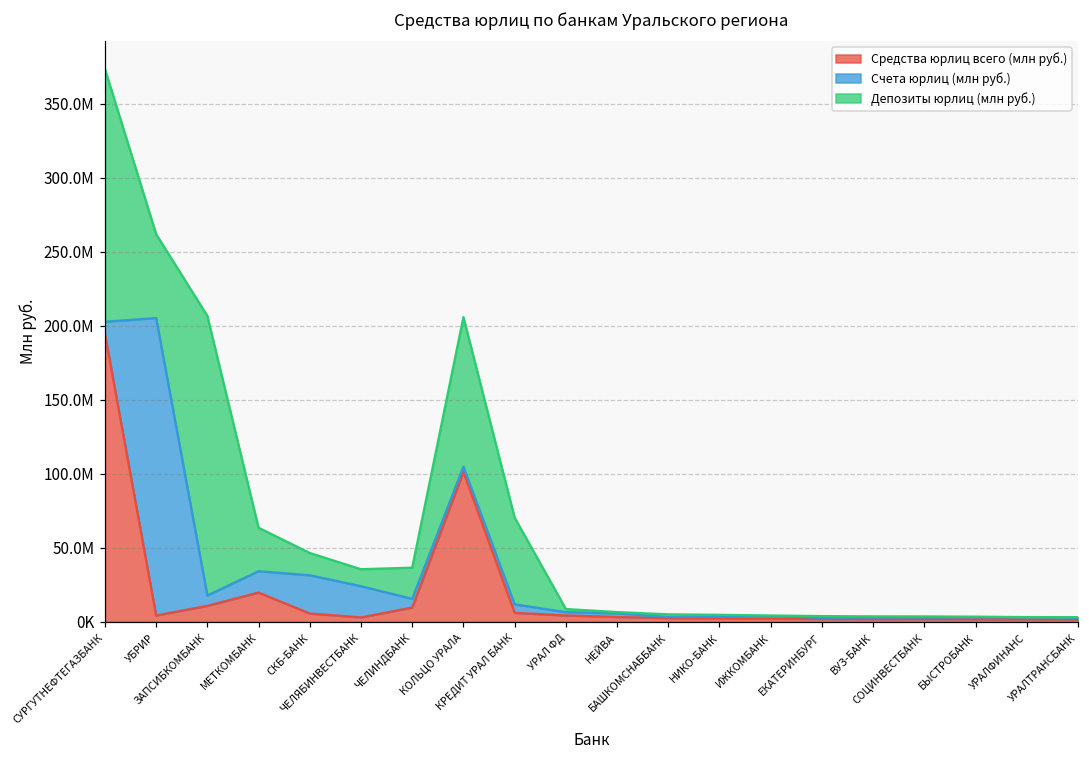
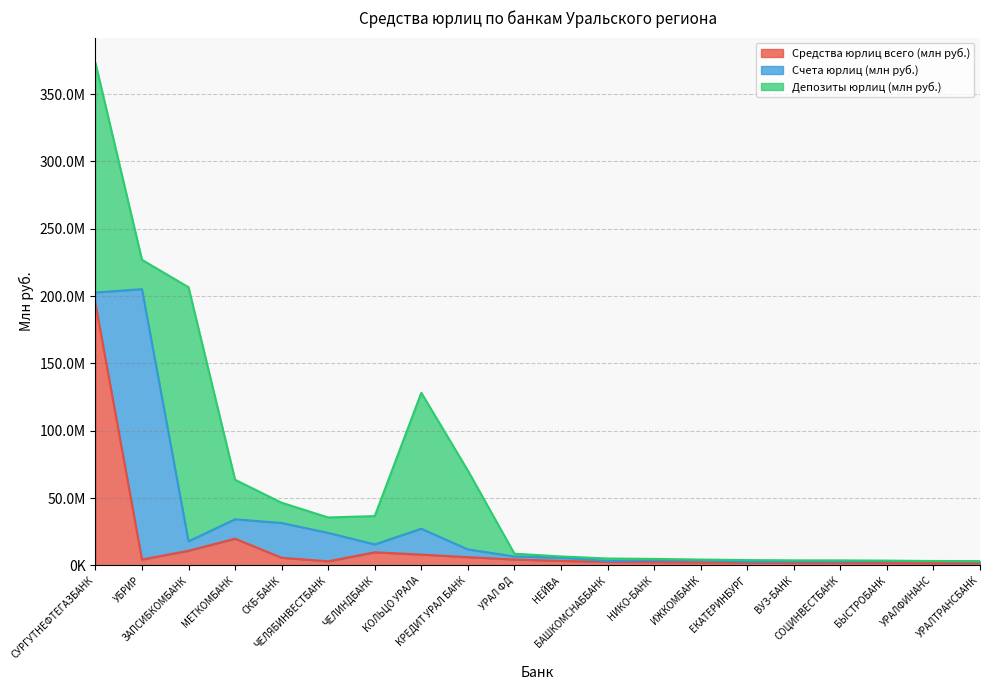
  {
    "Средства юрлиц всего (млн руб.)": {
      "СУРГУТНЕФТЕГАЗБАНК": 195000000,
      "УБРИР": 4000000,
      "ЗАПСИБКОМБАНК": 11000000,
      "МЕТКОМБАНК": 20000000,
      "СКБ-БАНК": 6000000,
      "ЧЕЛЯБИНВЕСТБАНК": 3000000,
      "ЧЕЛИНДБАНК": 10000000,
-     "КОЛЬЦО УРАЛА": 101000000,
+     "КОЛЬЦО УРАЛА": 8000000,
      "КРЕДИТ УРАЛ БАНК": 6000000,
      "УРАЛ ФД": 4000000,
      "НЕЙВА": 3000000
    },
    "Счета юрлиц (млн руб.)": {
      "СУРГУТНЕФТЕГАЗБАНК": 8000000,
      "УБРИР": 201000000,
      "ЗАПСИБКОМБАНК": 7000000,
      "МЕТКОМБАНК": 14000000,
      "СКБ-БАНК": 26000000,
      "ЧЕЛЯБИНВЕСТБАНК": 21000000,
      "ЧЕЛИНДБАНК": 6000000,
-     "КОЛЬЦО УРАЛА": 4000000,
+     "КОЛЬЦО УРАЛА": 19000000,
      "КРЕДИТ УРАЛ БАНК": 6000000,
      "УРАЛ ФД": 2000000
    },
    "Депозиты юрлиц (млн руб.)": {
      "СУРГУТНЕФТЕГАЗБАНК": 171000000,
-     "УБРИР": 57000000,
+     "УБРИР": 22000000,
      "ЗАПСИБКОМБАНК": 189000000,
      "МЕТКОМБАНК": 29000000,
      "СКБ-БАНК": 15000000,
      "ЧЕЛЯБИНВЕСТБАНК": 11000000,
      "ЧЕЛИНДБАНК": 21000000,
      "КОЛЬЦО УРАЛА": 101000000,
      "КРЕДИТ УРАЛ БАНК": 59000000,
      "УРАЛ ФД": 2000000
    }
  }
